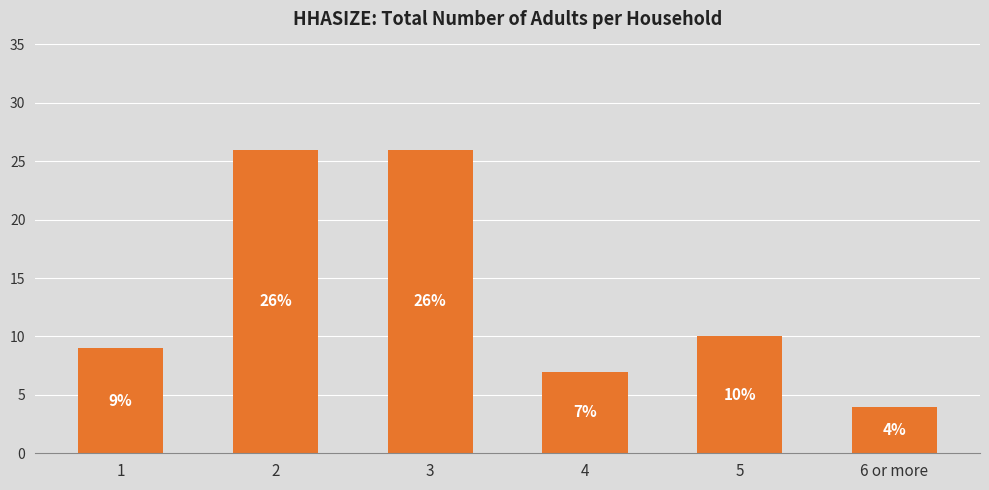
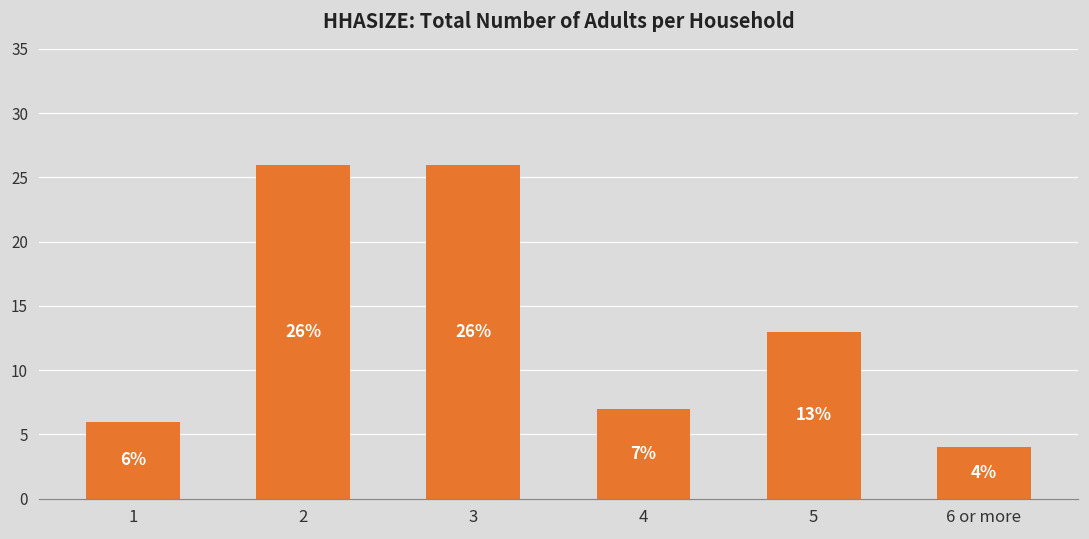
  {
-   "1": "9%",
+   "1": "6%",
    "2": "26%",
    "3": "26%",
    "4": "7%",
-   "5": "10%",
+   "5": "13%",
    "6 or more": "4%"
  }
